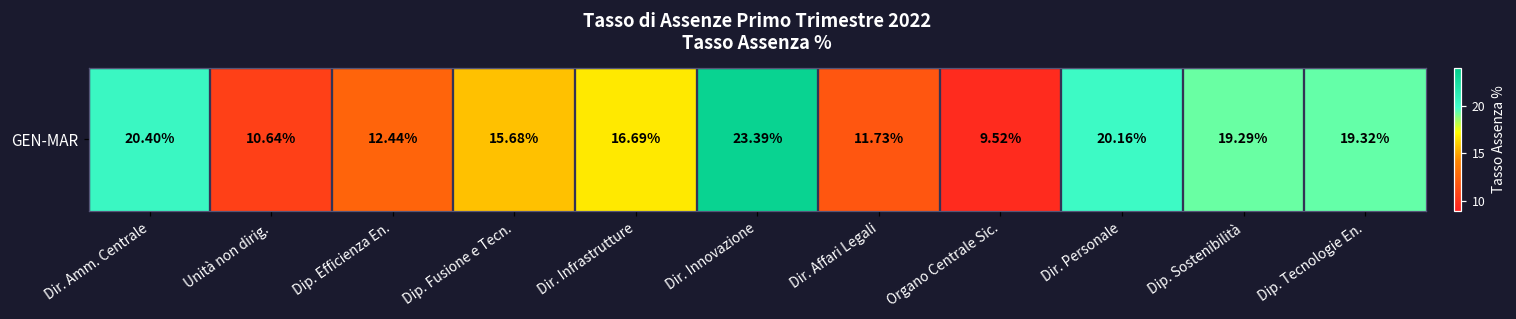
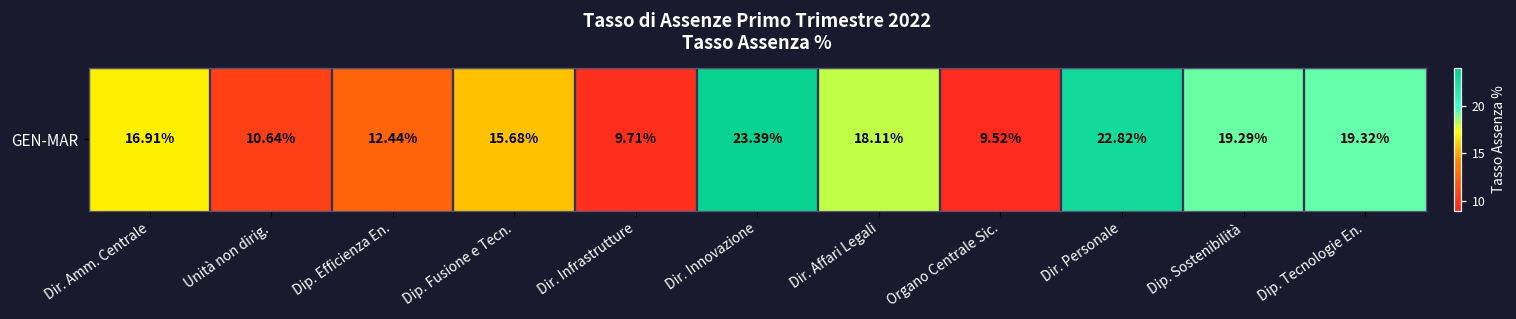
  {
    "GEN-MAR": {
-     "Dir. Amm. Centrale": "20.40%",
+     "Dir. Amm. Centrale": "16.91%",
      "Unità non dirig.": "10.64%",
      "Dip. Efficienza En.": "12.44%",
      "Dip. Fusione e Tecn.": "15.68%",
-     "Dir. Infrastrutture": "16.69%",
+     "Dir. Infrastrutture": "9.71%",
      "Dir. Innovazione": "23.39%",
-     "Dir. Affari Legali": "11.73%",
+     "Dir. Affari Legali": "18.11%",
      "Organo Centrale Sic.": "9.52%",
-     "Dir. Personale": "20.16%",
+     "Dir. Personale": "22.82%",
      "Dip. Sostenibilità": "19.29%",
      "Dip. Tecnologie En.": "19.32%"
    }
  }
